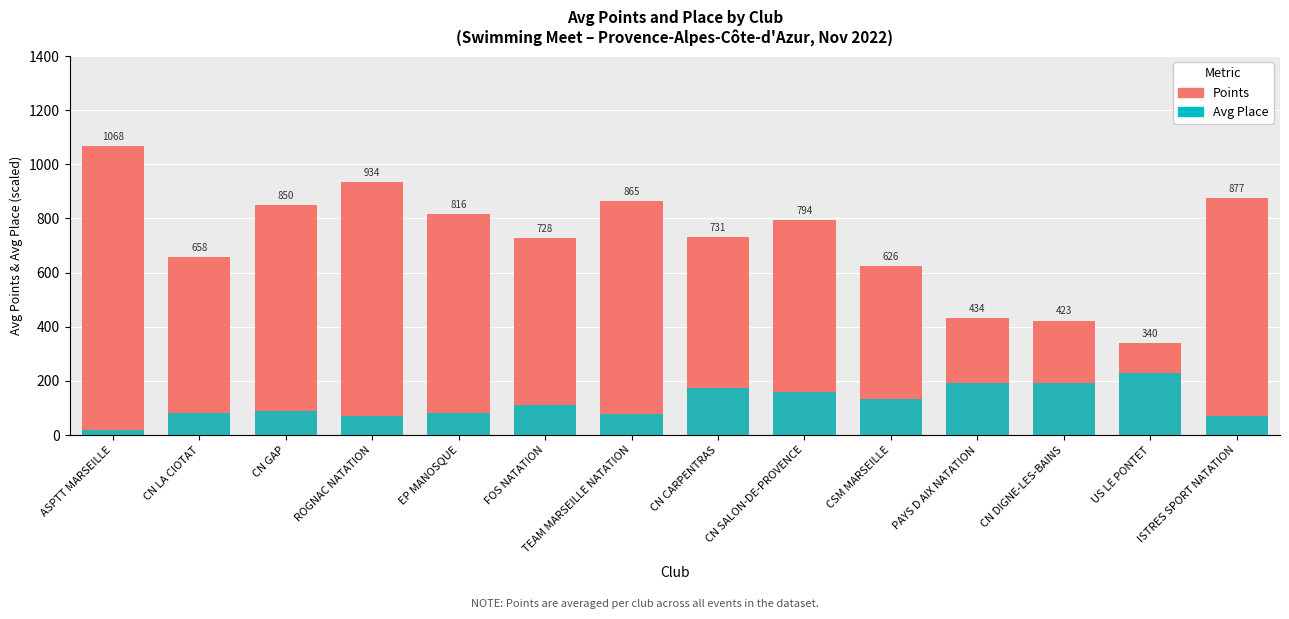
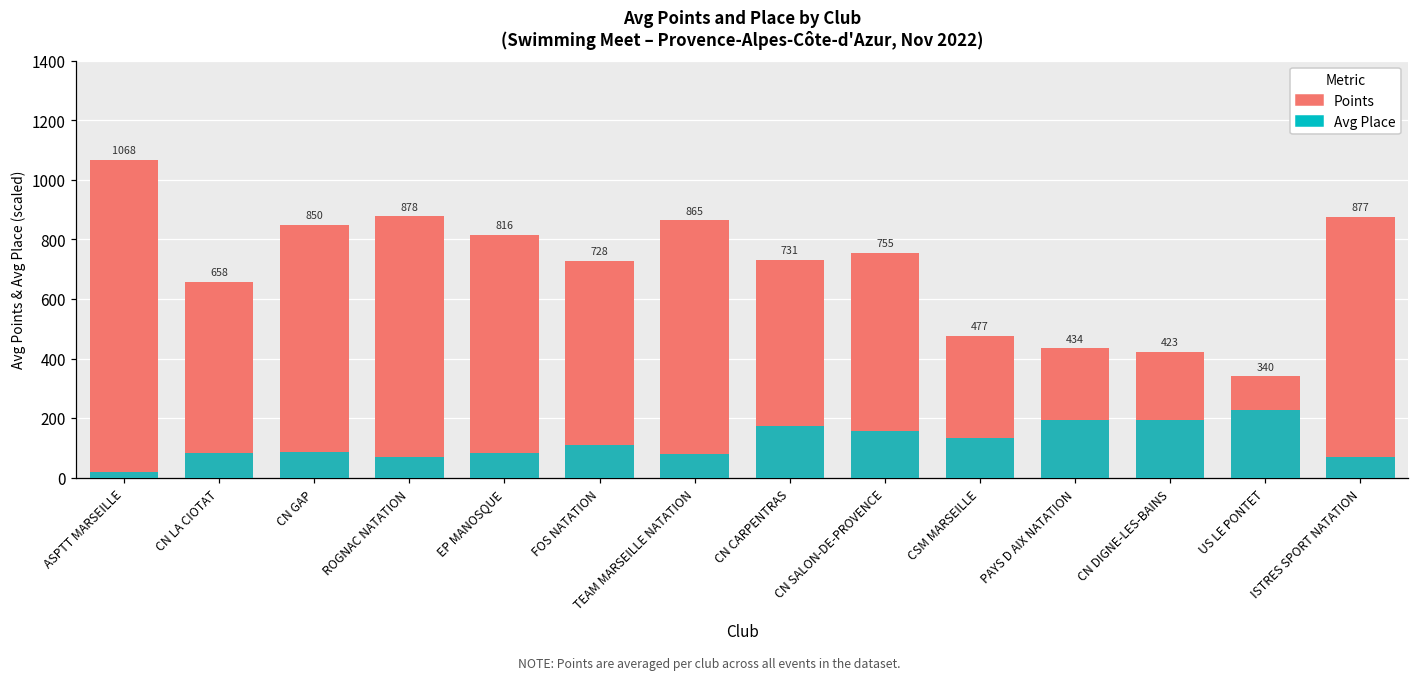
  {
    "Points": {
      "ASPTT MARSEILLE": 1068,
      "CN LA CIOTAT": 658,
      "CN GAP": 850,
-     "ROGNAC NATATION": 934,
+     "ROGNAC NATATION": 878,
      "EP MANOSQUE": 816,
      "FOS NATATION": 728,
      "TEAM MARSEILLE NATATION": 865,
      "CN CARPENTRAS": 731,
-     "CN SALON-DE-PROVENCE": 794,
-     "CSM MARSEILLE": 626,
+     "CN SALON-DE-PROVENCE": 755,
+     "CSM MARSEILLE": 477,
      "PAYS D AIX NATATION": 434,
      "CN DIGNE-LES-BAINS": 423,
      "US LE PONTET": 340,
      "ISTRES SPORT NATATION": 877
    }
  }
